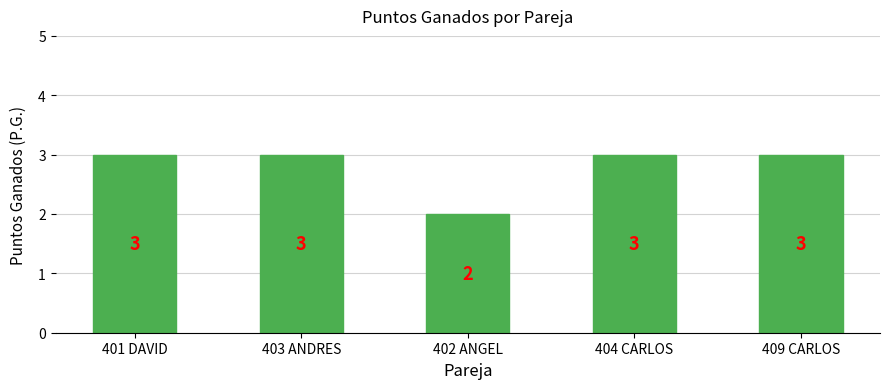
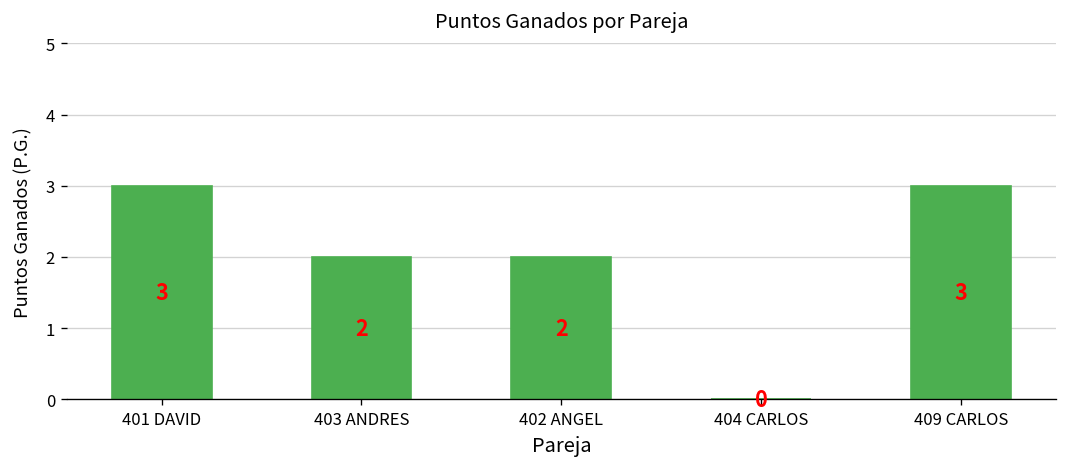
  {
    "401 DAVID": 3,
-   "403 ANDRES": 3,
+   "403 ANDRES": 2,
    "402 ANGEL": 2,
-   "404 CARLOS": 3,
+   "404 CARLOS": 0,
    "409 CARLOS": 3
  }
